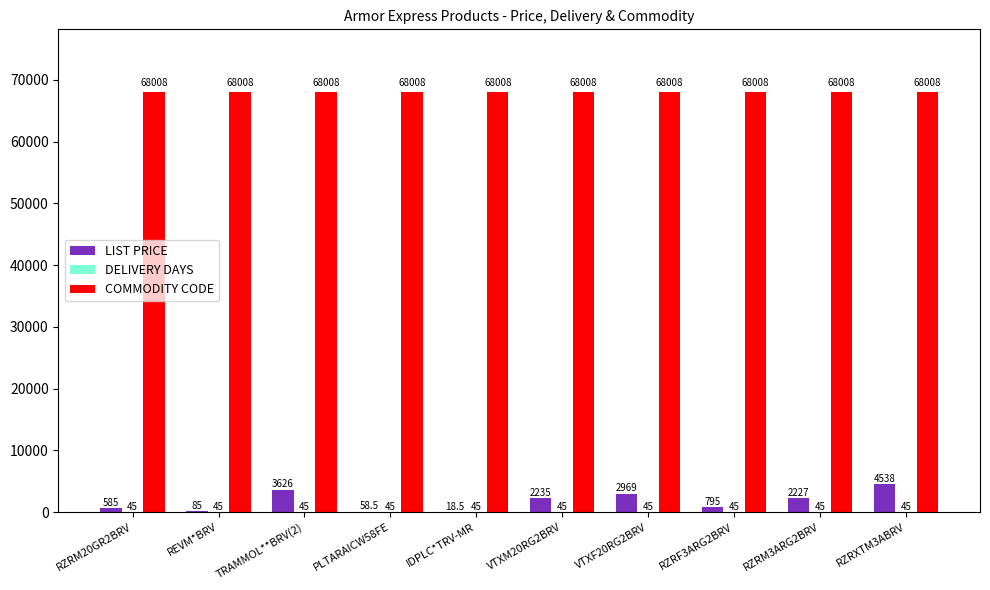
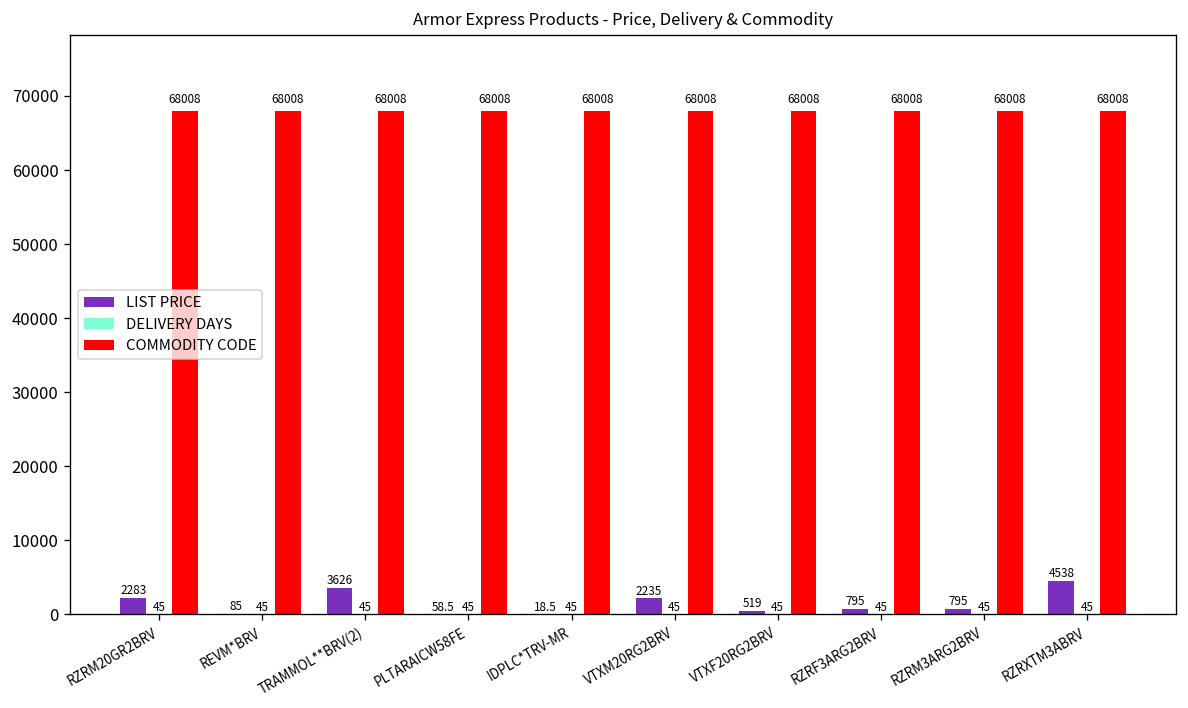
  {
    "LIST PRICE": {
-     "RZRM20GR2BRV": 585,
+     "RZRM20GR2BRV": 2283,
      "REVM*BRV": 85,
      "TRAMMOL**BRV(2)": 3626,
      "PLTARAICW58FE": 58.5,
      "IDPLC*TRV-MR": 18.5,
      "VTXM20RG2BRV": 2235,
-     "VTXF20RG2BRV": 2969,
+     "VTXF20RG2BRV": 519,
      "RZRF3ARG2BRV": 795,
-     "RZRM3ARG2BRV": 2227,
+     "RZRM3ARG2BRV": 795,
      "RZRXTM3ABRV": 4538
    },
    "DELIVERY DAYS": {
      "RZRM20GR2BRV": 45,
      "REVM*BRV": 45,
      "TRAMMOL**BRV(2)": 45,
      "PLTARAICW58FE": 45,
      "IDPLC*TRV-MR": 45,
      "VTXM20RG2BRV": 45,
      "VTXF20RG2BRV": 45,
      "RZRF3ARG2BRV": 45,
      "RZRM3ARG2BRV": 45,
      "RZRXTM3ABRV": 45
    },
    "COMMODITY CODE": {
      "RZRM20GR2BRV": 68008,
      "REVM*BRV": 68008,
      "TRAMMOL**BRV(2)": 68008,
      "PLTARAICW58FE": 68008,
      "IDPLC*TRV-MR": 68008,
      "VTXM20RG2BRV": 68008,
      "VTXF20RG2BRV": 68008,
      "RZRF3ARG2BRV": 68008,
      "RZRM3ARG2BRV": 68008,
      "RZRXTM3ABRV": 68008
    }
  }
